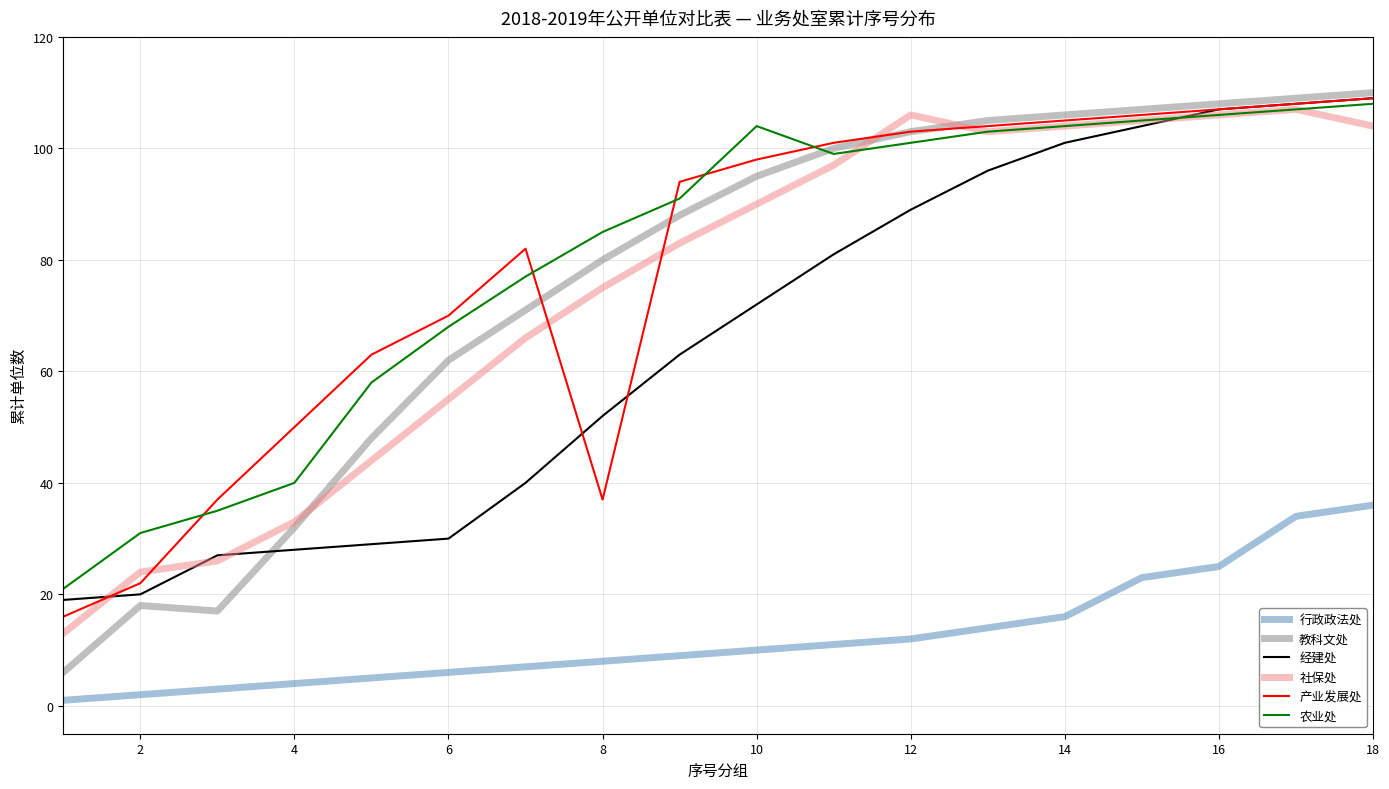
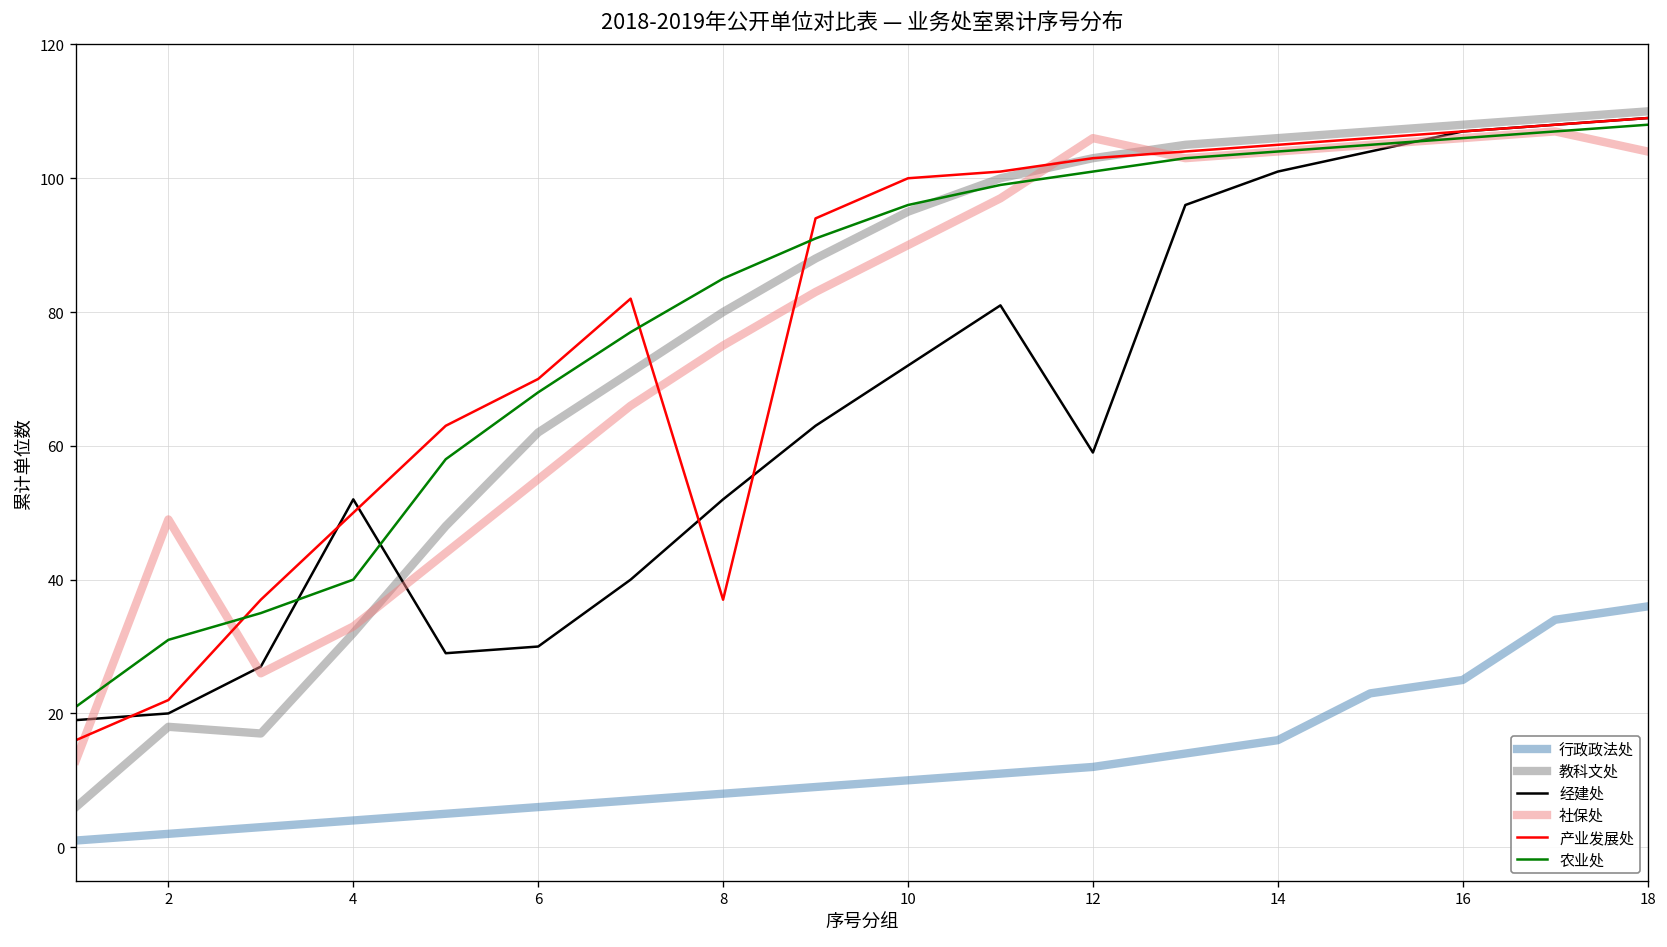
  {
    "经建处": {
      "2": 20,
-     "4": 28,
+     "4": 52,
      "6": 30,
      "8": 52,
      "10": 72,
-     "12": 89,
+     "12": 59,
      "14": 101
    },
    "社保处": {
-     "2": 24,
+     "2": 49,
      "4": 33,
      "6": 55,
      "8": 75,
      "10": 90,
      "12": 106,
      "18": 104
    },
    "产业发展处": {
      "2": 22,
      "4": 50,
      "6": 70,
      "8": 37,
-     "10": 98,
+     "10": 100,
      "14": 105
    },
    "农业处": {
      "2": 31,
      "4": 40,
      "6": 68,
      "8": 85,
-     "10": 104,
+     "10": 96,
      "12": 101,
      "18": 108
    }
  }
